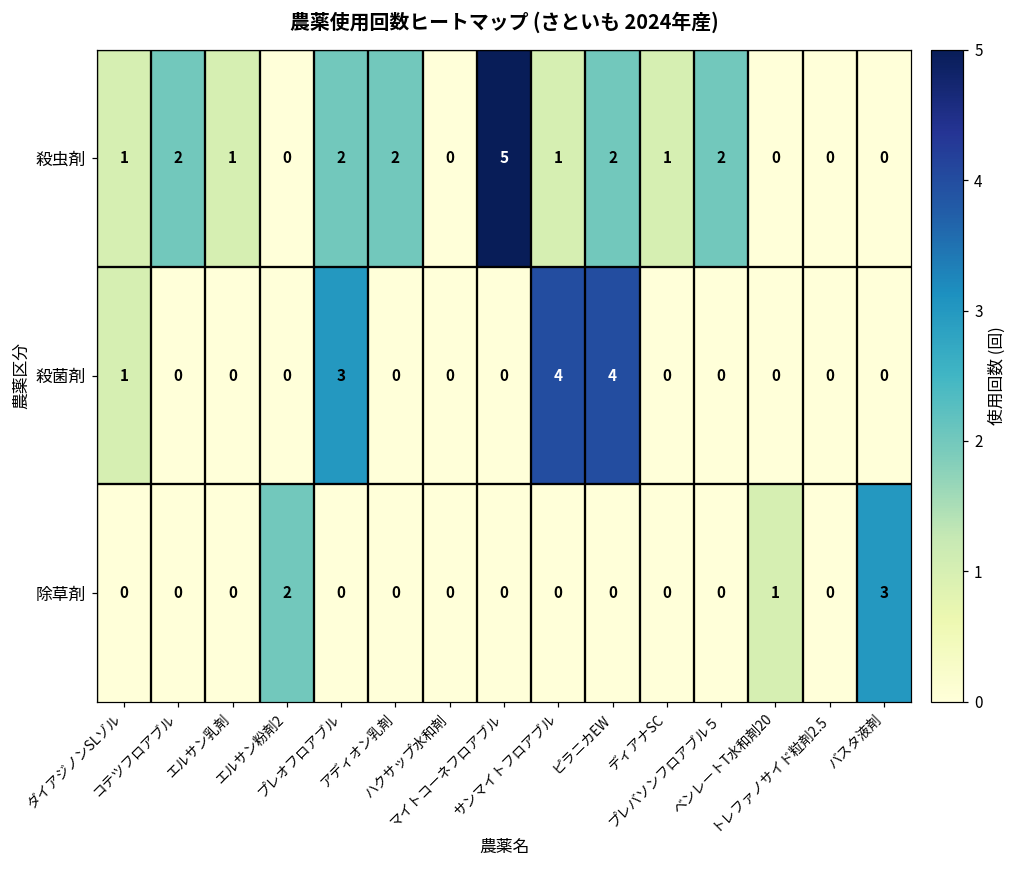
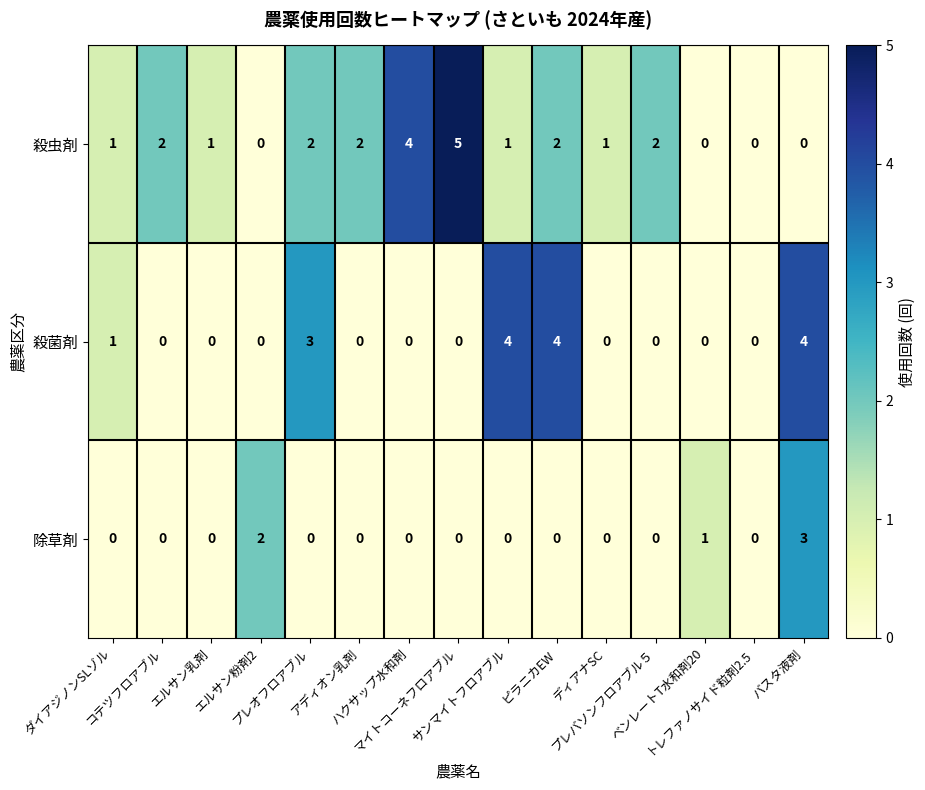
  {
    "殺虫剤": {
      "ダイアジノンSLゾル": 1,
      "コテツフロアブル": 2,
      "エルサン乳剤": 1,
      "エルサン粉剤2": 0,
      "プレオフロアブル": 2,
      "アディオン乳剤": 2,
-     "ハクサップ水和剤": 0,
+     "ハクサップ水和剤": 4,
      "マイトコーネフロアブル": 5,
      "サンマイトフロアブル": 1,
      "ピラニカEW": 2,
      "ディアナSC": 1,
      "プレバソンフロアブル５": 2,
      "ベンレートT水和剤20": 0,
      "トレファノサイド粒剤2.5": 0,
      "バスタ液剤": 0
    },
    "殺菌剤": {
      "ダイアジノンSLゾル": 1,
      "コテツフロアブル": 0,
      "エルサン乳剤": 0,
      "エルサン粉剤2": 0,
      "プレオフロアブル": 3,
      "アディオン乳剤": 0,
      "ハクサップ水和剤": 0,
      "マイトコーネフロアブル": 0,
      "サンマイトフロアブル": 4,
      "ピラニカEW": 4,
      "ディアナSC": 0,
      "プレバソンフロアブル５": 0,
      "ベンレートT水和剤20": 0,
      "トレファノサイド粒剤2.5": 0,
-     "バスタ液剤": 0
+     "バスタ液剤": 4
    },
    "除草剤": {
      "ダイアジノンSLゾル": 0,
      "コテツフロアブル": 0,
      "エルサン乳剤": 0,
      "エルサン粉剤2": 2,
      "プレオフロアブル": 0,
      "アディオン乳剤": 0,
      "ハクサップ水和剤": 0,
      "マイトコーネフロアブル": 0,
      "サンマイトフロアブル": 0,
      "ピラニカEW": 0,
      "ディアナSC": 0,
      "プレバソンフロアブル５": 0,
      "ベンレートT水和剤20": 1,
      "トレファノサイド粒剤2.5": 0,
      "バスタ液剤": 3
    }
  }
